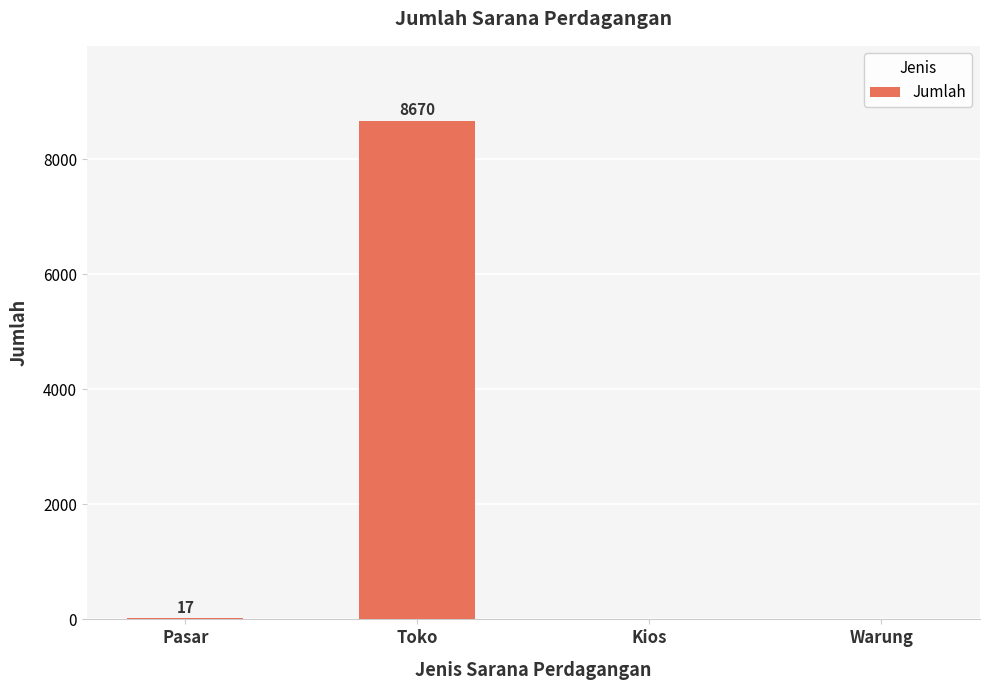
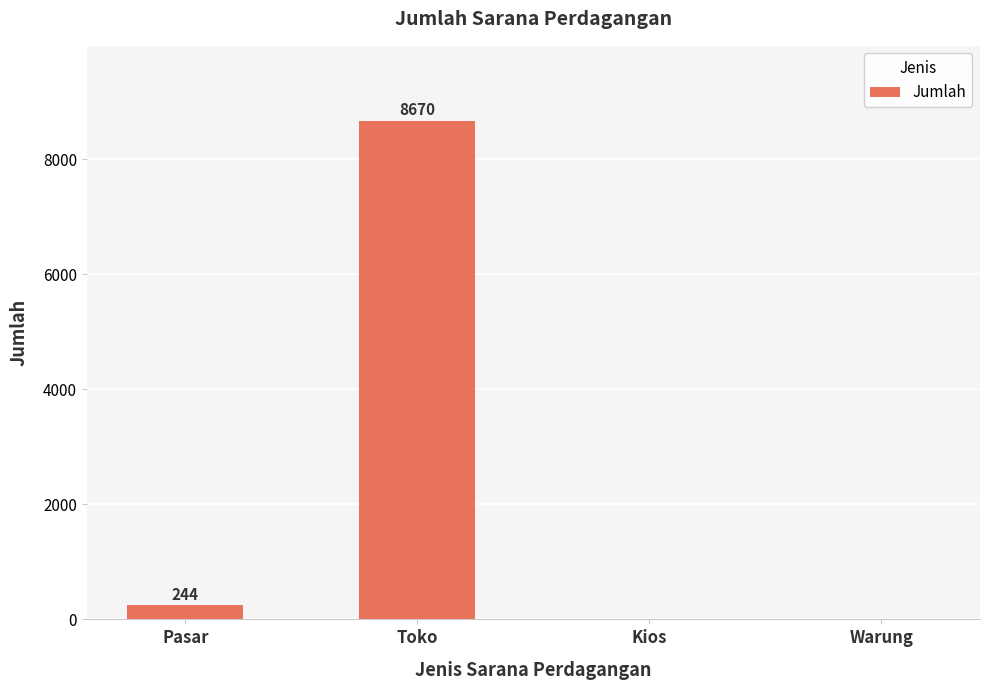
  {
-   "Pasar": 17,
+   "Pasar": 244,
    "Toko": 8670
  }
